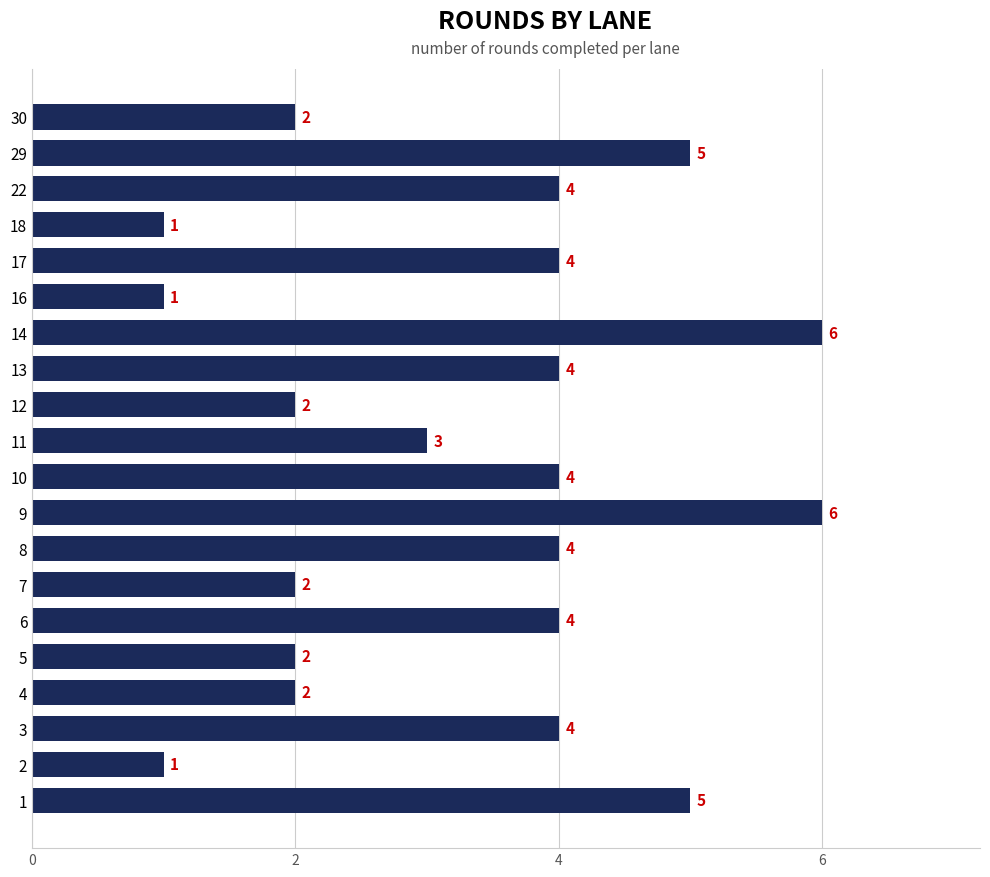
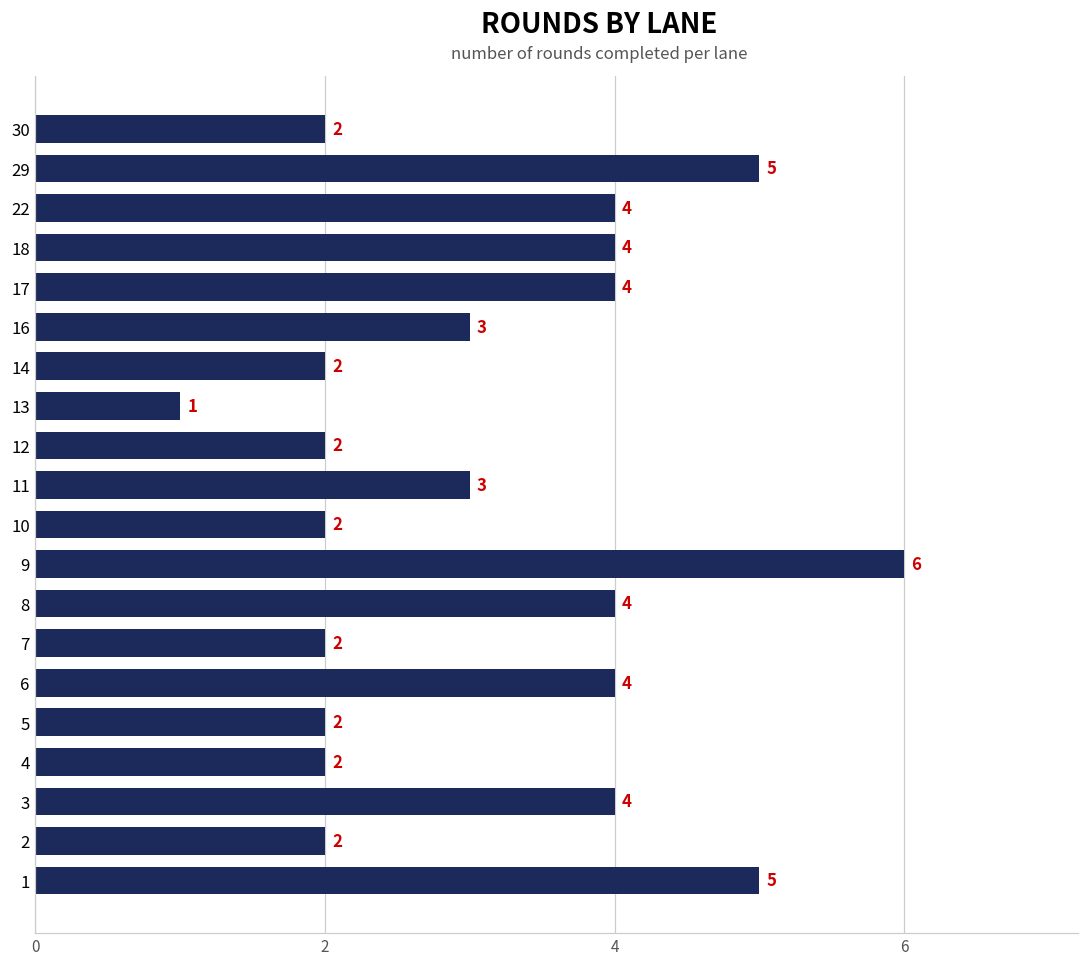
  {
    "30": 2,
    "29": 5,
    "22": 4,
-   "18": 1,
+   "18": 4,
    "17": 4,
-   "16": 1,
-   "14": 6,
-   "13": 4,
+   "16": 3,
+   "14": 2,
+   "13": 1,
    "12": 2,
    "11": 3,
-   "10": 4,
+   "10": 2,
    "9": 6,
    "8": 4,
    "7": 2,
    "6": 4,
    "5": 2,
    "4": 2,
    "3": 4,
-   "2": 1,
+   "2": 2,
    "1": 5
  }
